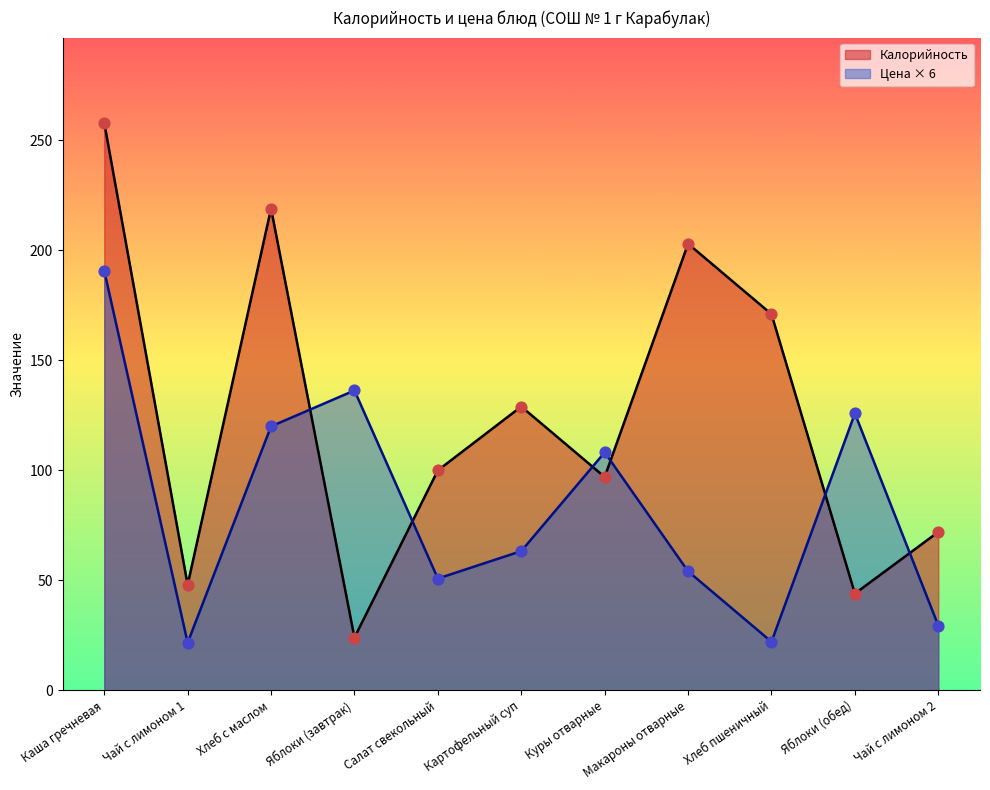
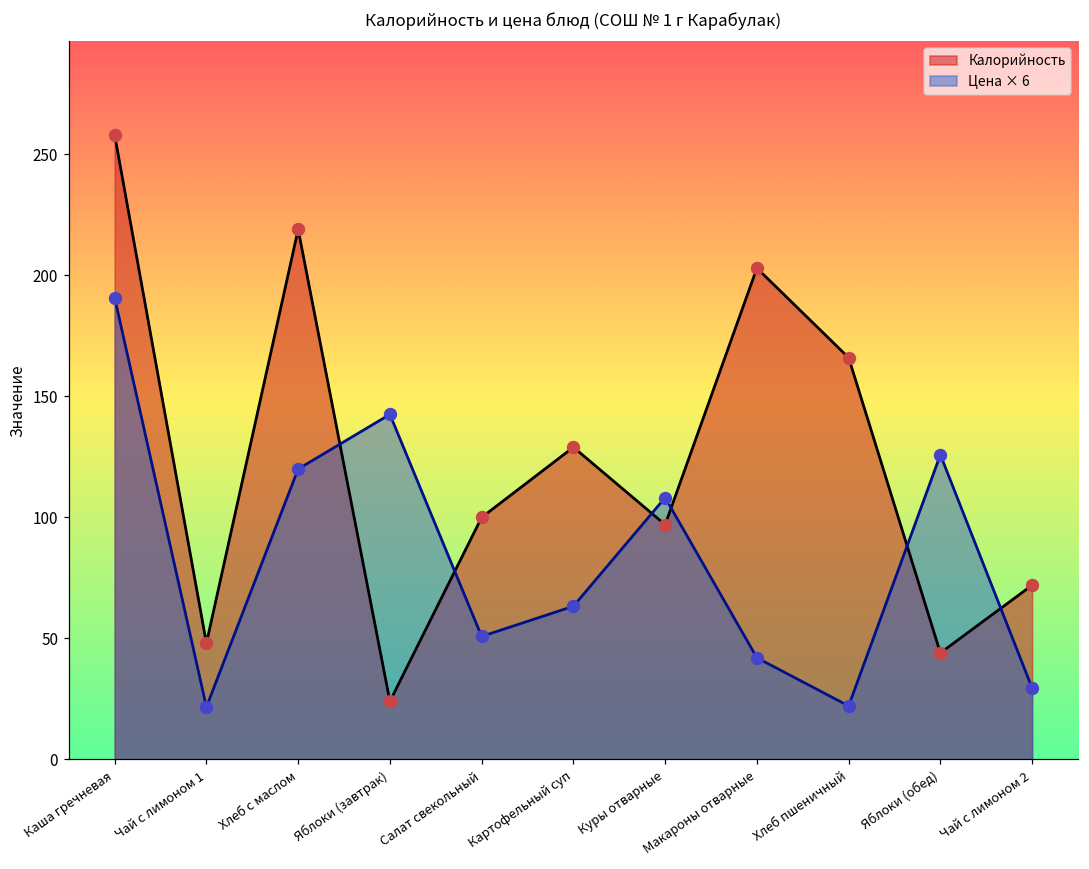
  {
    "Калорийность": {
      "Каша гречневая": 258,
      "Чай с лимоном 1": 48,
      "Хлеб с маслом": 219,
      "Яблоки (завтрак)": 24,
      "Салат свекольный": 100,
      "Картофельный суп": 129,
      "Куры отварные": 97,
      "Макароны отварные": 203,
-     "Хлеб пшеничный": 171,
+     "Хлеб пшеничный": 166,
      "Яблоки (обед)": 44,
      "Чай с лимоном 2": 72
    },
    "Цена × 6": {
      "Каша гречневая": 191,
      "Чай с лимоном 1": 22,
      "Хлеб с маслом": 120,
-     "Яблоки (завтрак)": 136,
+     "Яблоки (завтрак)": 143,
      "Салат свекольный": 51,
      "Картофельный суп": 63,
      "Куры отварные": 108,
-     "Макароны отварные": 54,
+     "Макароны отварные": 42,
      "Хлеб пшеничный": 22,
      "Яблоки (обед)": 126,
      "Чай с лимоном 2": 29
    }
  }
